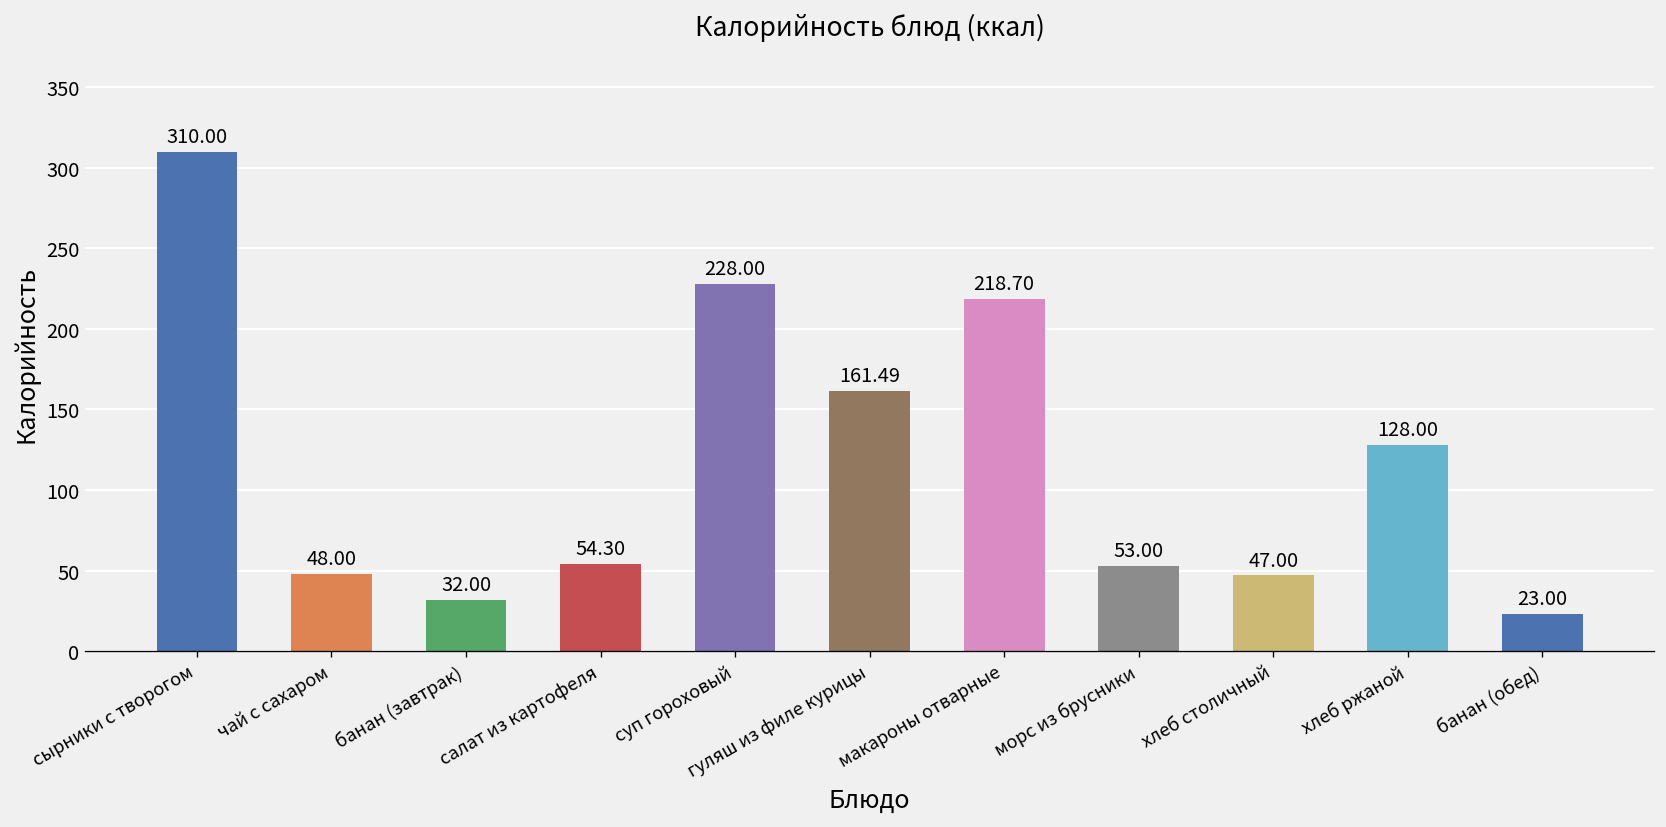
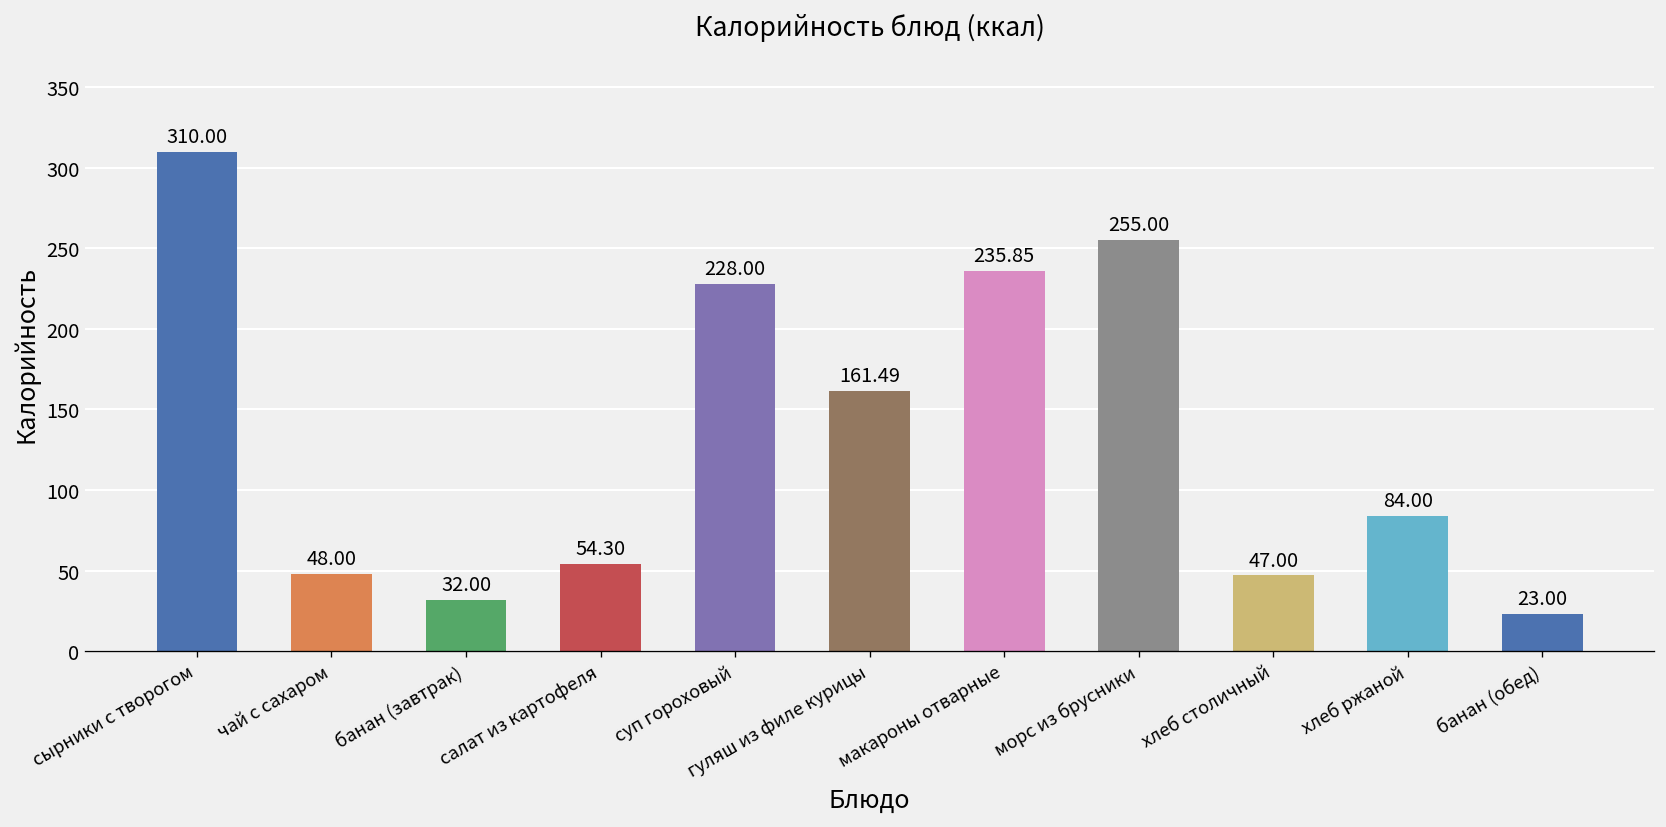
  {
    "сырники с творогом": 310.00,
    "чай с сахаром": 48.00,
    "банан (завтрак)": 32.00,
    "салат из картофеля": 54.30,
    "суп гороховый": 228.00,
    "гуляш из филе курицы": 161.49,
-   "макароны отварные": 218.70,
-   "морс из брусники": 53.00,
+   "макароны отварные": 235.85,
+   "морс из брусники": 255.00,
    "хлеб столичный": 47.00,
-   "хлеб ржаной": 128.00,
+   "хлеб ржаной": 84.00,
    "банан (обед)": 23.00
  }
